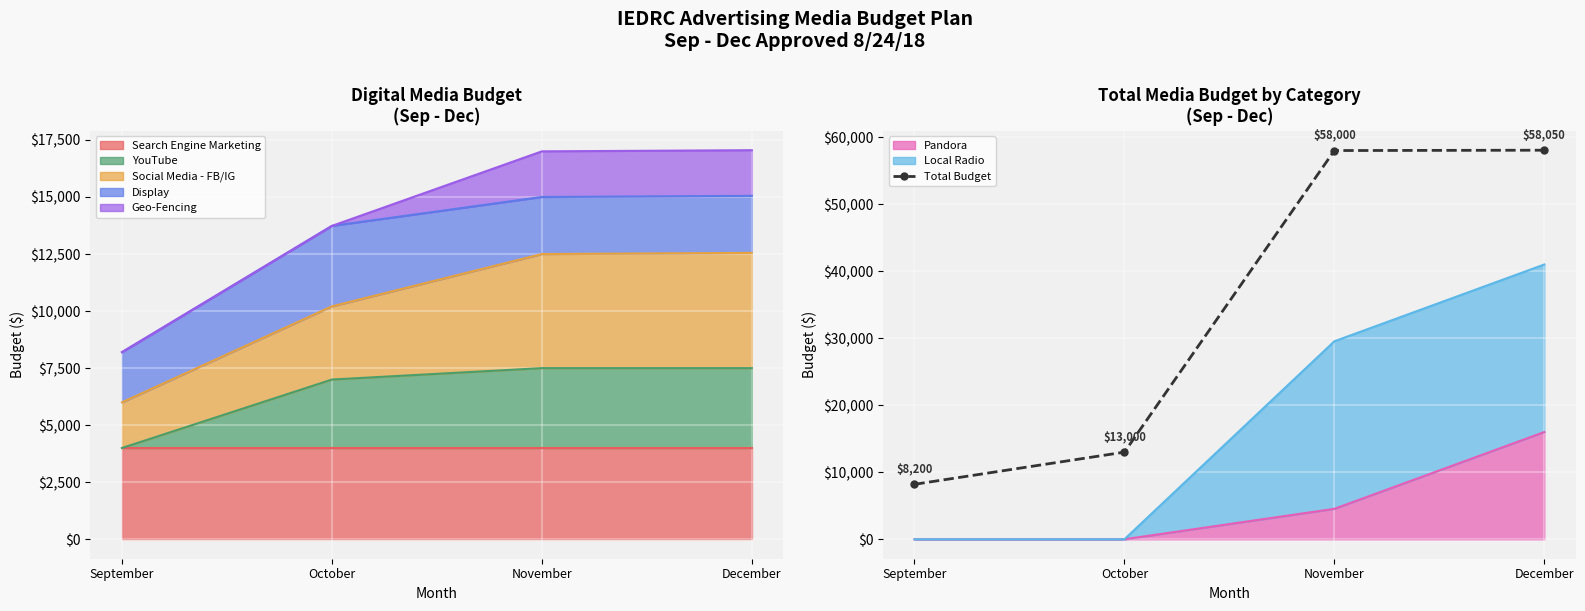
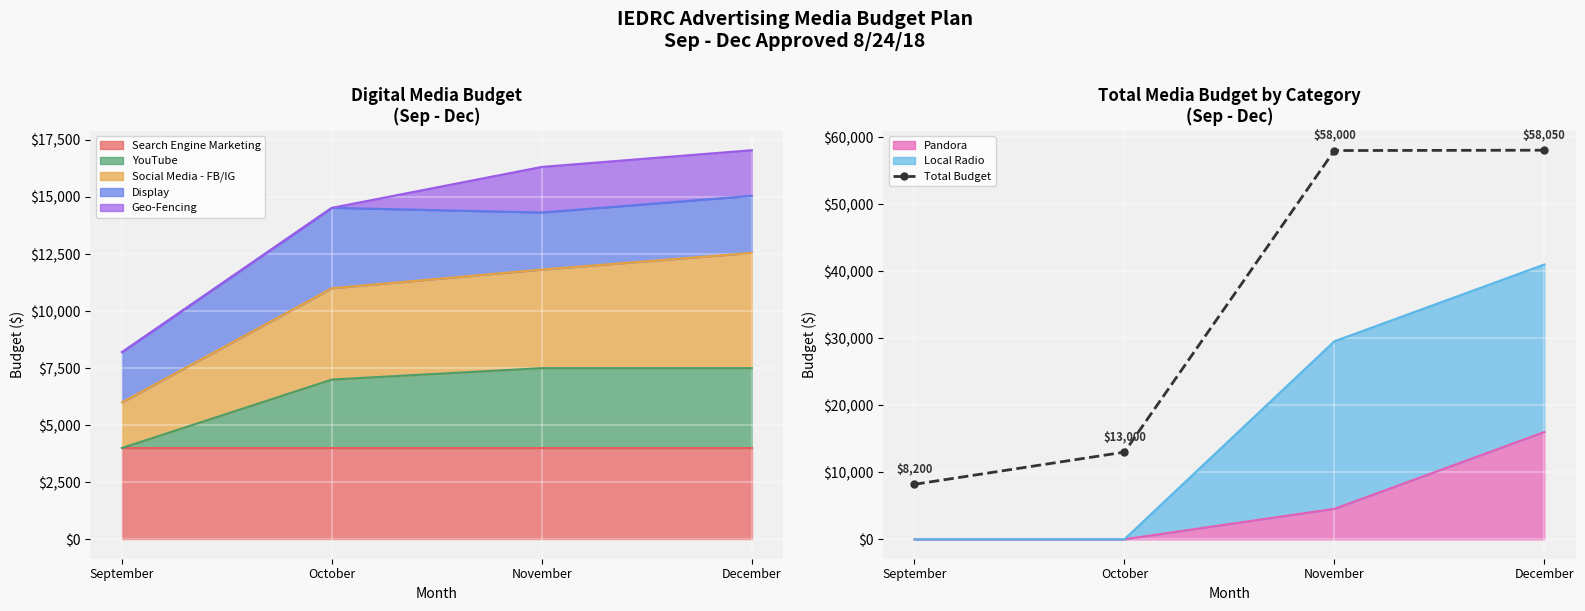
  {
    "Digital Media Budget (Sep - Dec)": {
      "Search Engine Marketing": {
        "October": "$4,000",
        "November": "$4,000",
        "December": "$4,000"
      },
      "YouTube": {
        "October": "$3,000",
        "November": "$3,500",
        "December": "$3,500"
      },
      "Social Media - FB/IG": {
        "September": "$2,000",
-       "October": "$3,200",
-       "November": "$5,000",
+       "October": "$4,000",
+       "November": "$4,300",
        "December": "$5,100"
      },
      "Display": {
        "November": "$2,500",
        "December": "$2,500"
      },
      "Geo-Fencing": {
        "November": "$2,000",
        "December": "$2,000"
      }
    },
    "Total Media Budget by Category (Sep - Dec)": {
      "Pandora": {
        "November": "$5,000",
        "December": "$16,000"
      },
      "Total Budget": {
        "September": "$8,200",
        "October": "$13,000",
        "November": "$58,000",
        "December": "$58,050"
      }
    }
  }
